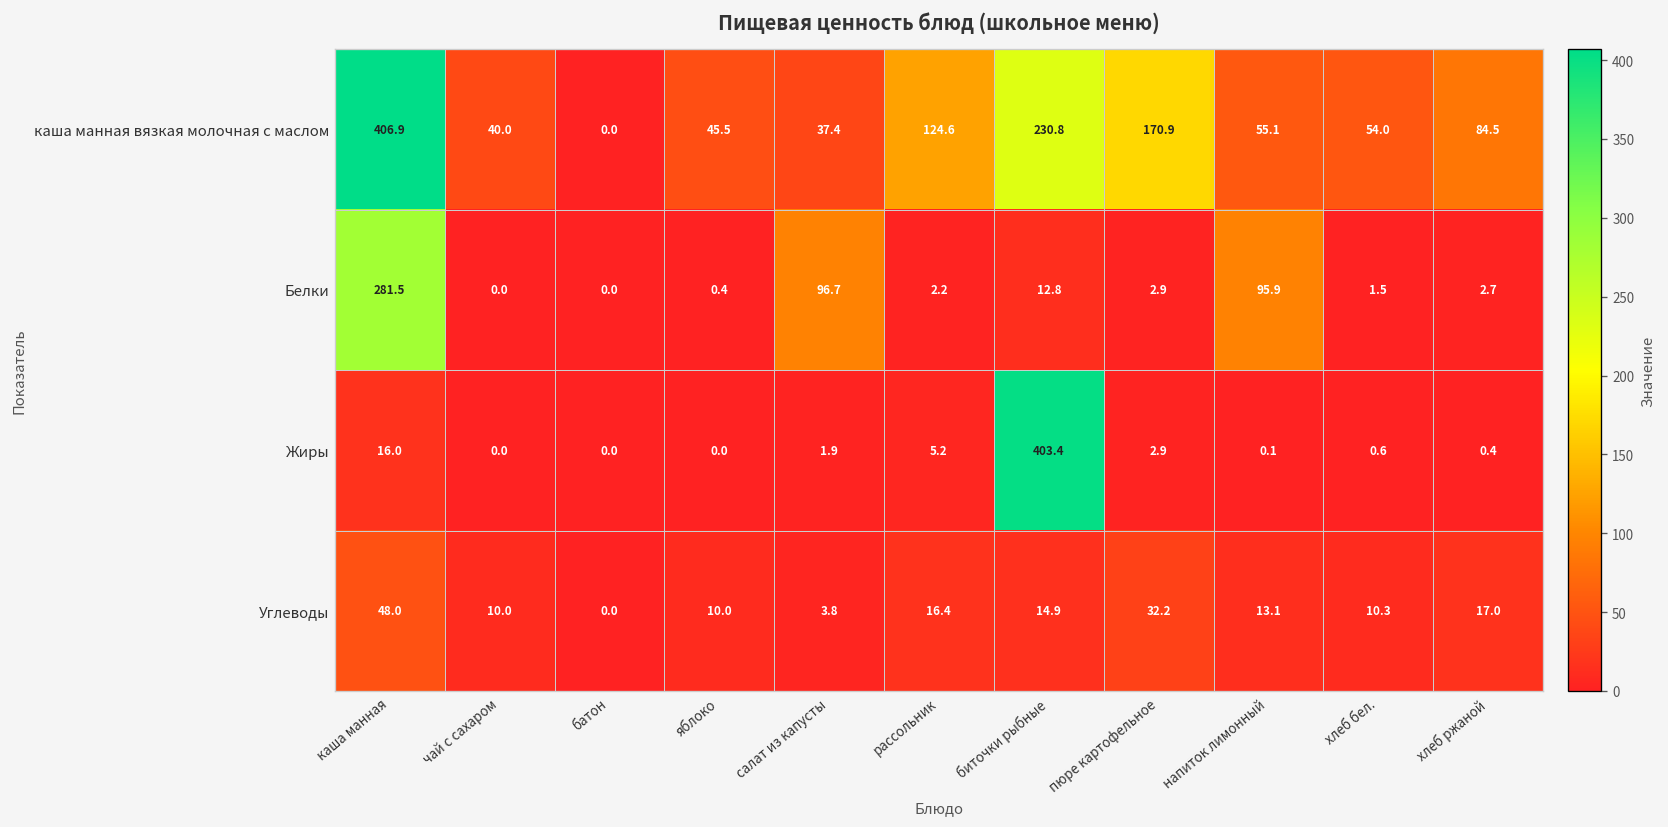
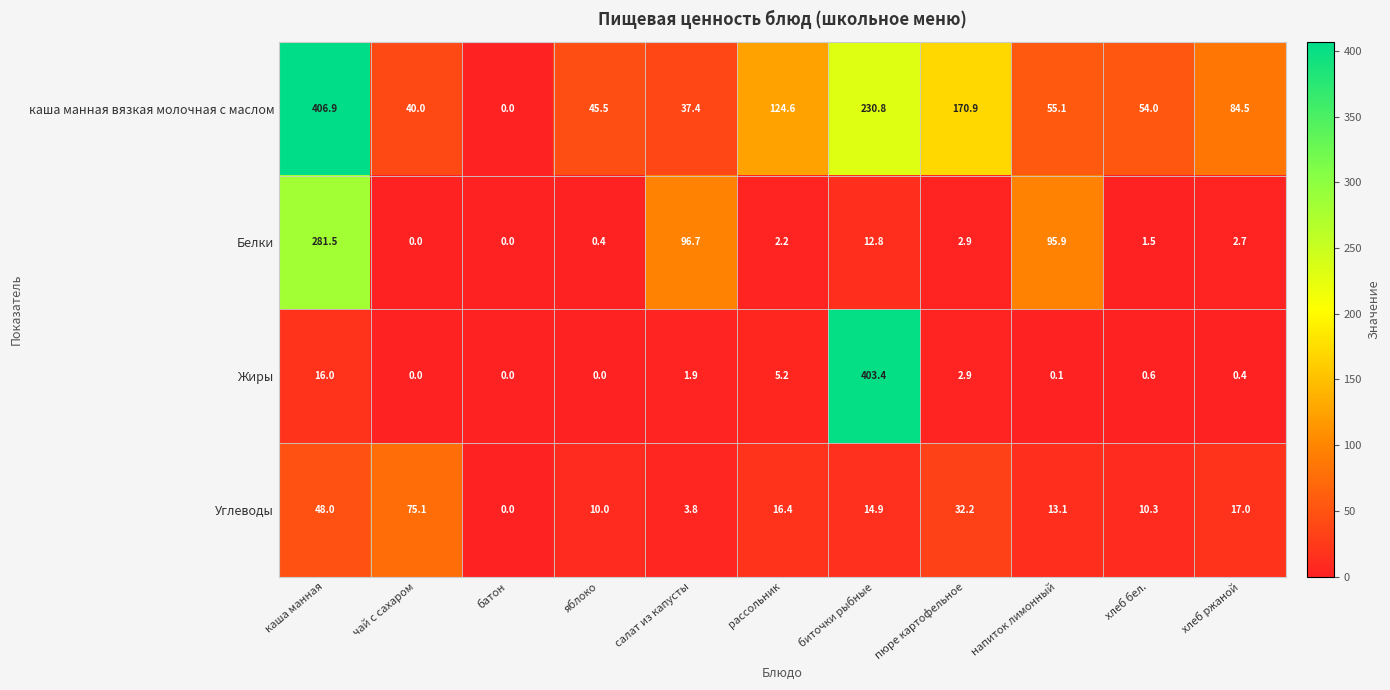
  {
    "каша манная вязкая молочная с маслом": {
      "каша манная": 406.9,
      "чай с сахаром": 40.0,
      "батон": 0.0,
      "яблоко": 45.5,
      "салат из капусты": 37.4,
      "рассольник": 124.6,
      "биточки рыбные": 230.8,
      "пюре картофельное": 170.9,
      "напиток лимонный": 55.1,
      "хлеб бел.": 54.0,
      "хлеб ржаной": 84.5
    },
    "Белки": {
      "каша манная": 281.5,
      "чай с сахаром": 0.0,
      "батон": 0.0,
      "яблоко": 0.4,
      "салат из капусты": 96.7,
      "рассольник": 2.2,
      "биточки рыбные": 12.8,
      "пюре картофельное": 2.9,
      "напиток лимонный": 95.9,
      "хлеб бел.": 1.5,
      "хлеб ржаной": 2.7
    },
    "Жиры": {
      "каша манная": 16.0,
      "чай с сахаром": 0.0,
      "батон": 0.0,
      "яблоко": 0.0,
      "салат из капусты": 1.9,
      "рассольник": 5.2,
      "биточки рыбные": 403.4,
      "пюре картофельное": 2.9,
      "напиток лимонный": 0.1,
      "хлеб бел.": 0.6,
      "хлеб ржаной": 0.4
    },
    "Углеводы": {
      "каша манная": 48.0,
-     "чай с сахаром": 10.0,
+     "чай с сахаром": 75.1,
      "батон": 0.0,
      "яблоко": 10.0,
      "салат из капусты": 3.8,
      "рассольник": 16.4,
      "биточки рыбные": 14.9,
      "пюре картофельное": 32.2,
      "напиток лимонный": 13.1,
      "хлеб бел.": 10.3,
      "хлеб ржаной": 17.0
    }
  }
